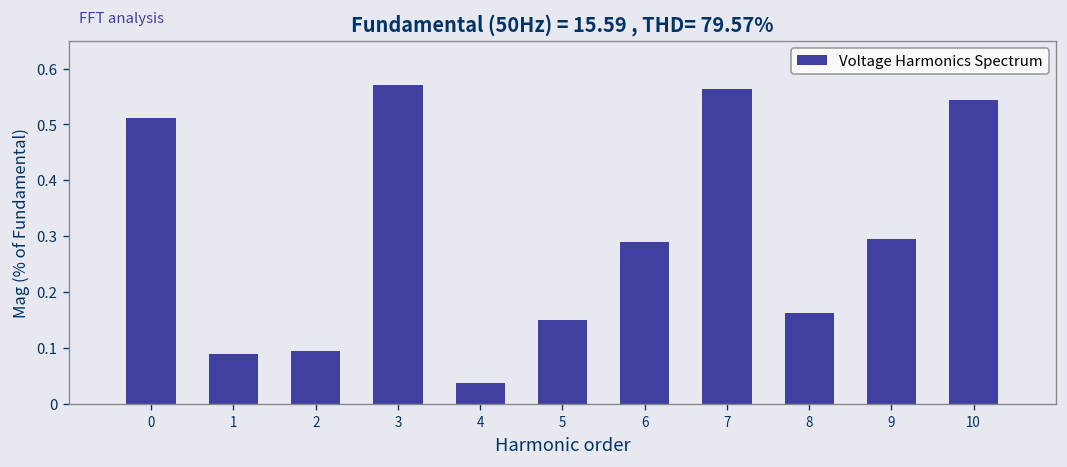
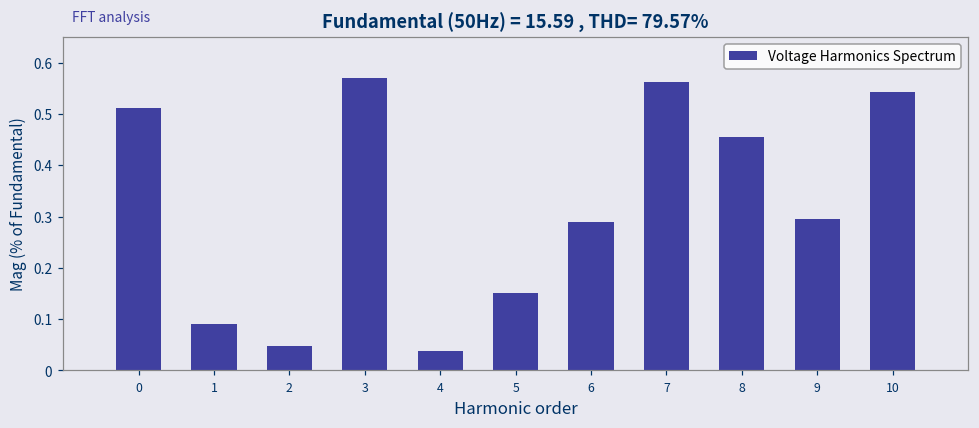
  {
    "0": 0.51,
    "1": 0.09,
-   "2": 0.09,
+   "2": 0.05,
    "3": 0.57,
    "4": 0.04,
    "5": 0.15,
    "6": 0.29,
    "7": 0.56,
-   "8": 0.16,
+   "8": 0.46,
    "9": 0.30,
    "10": 0.54
  }
